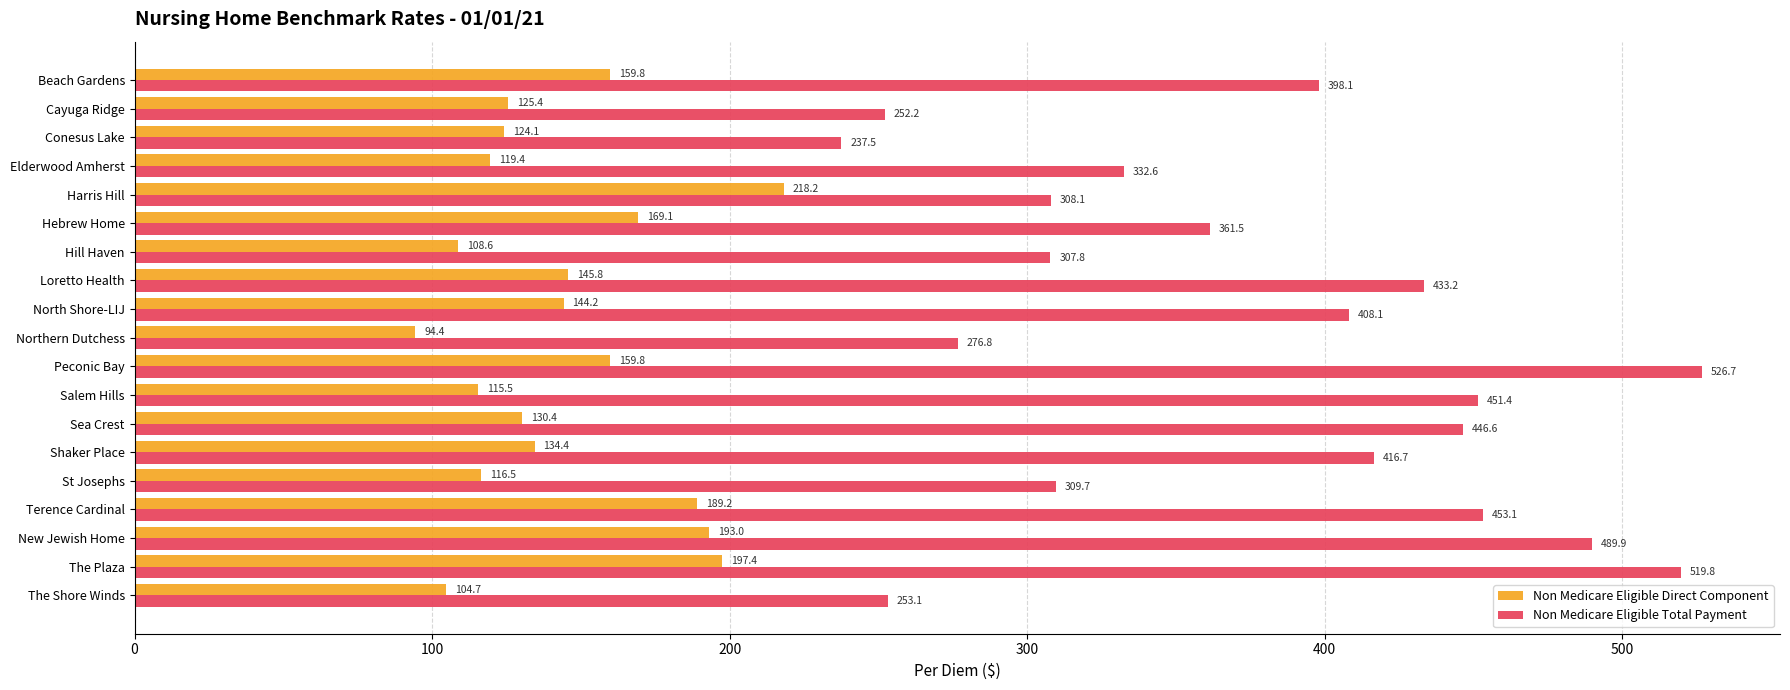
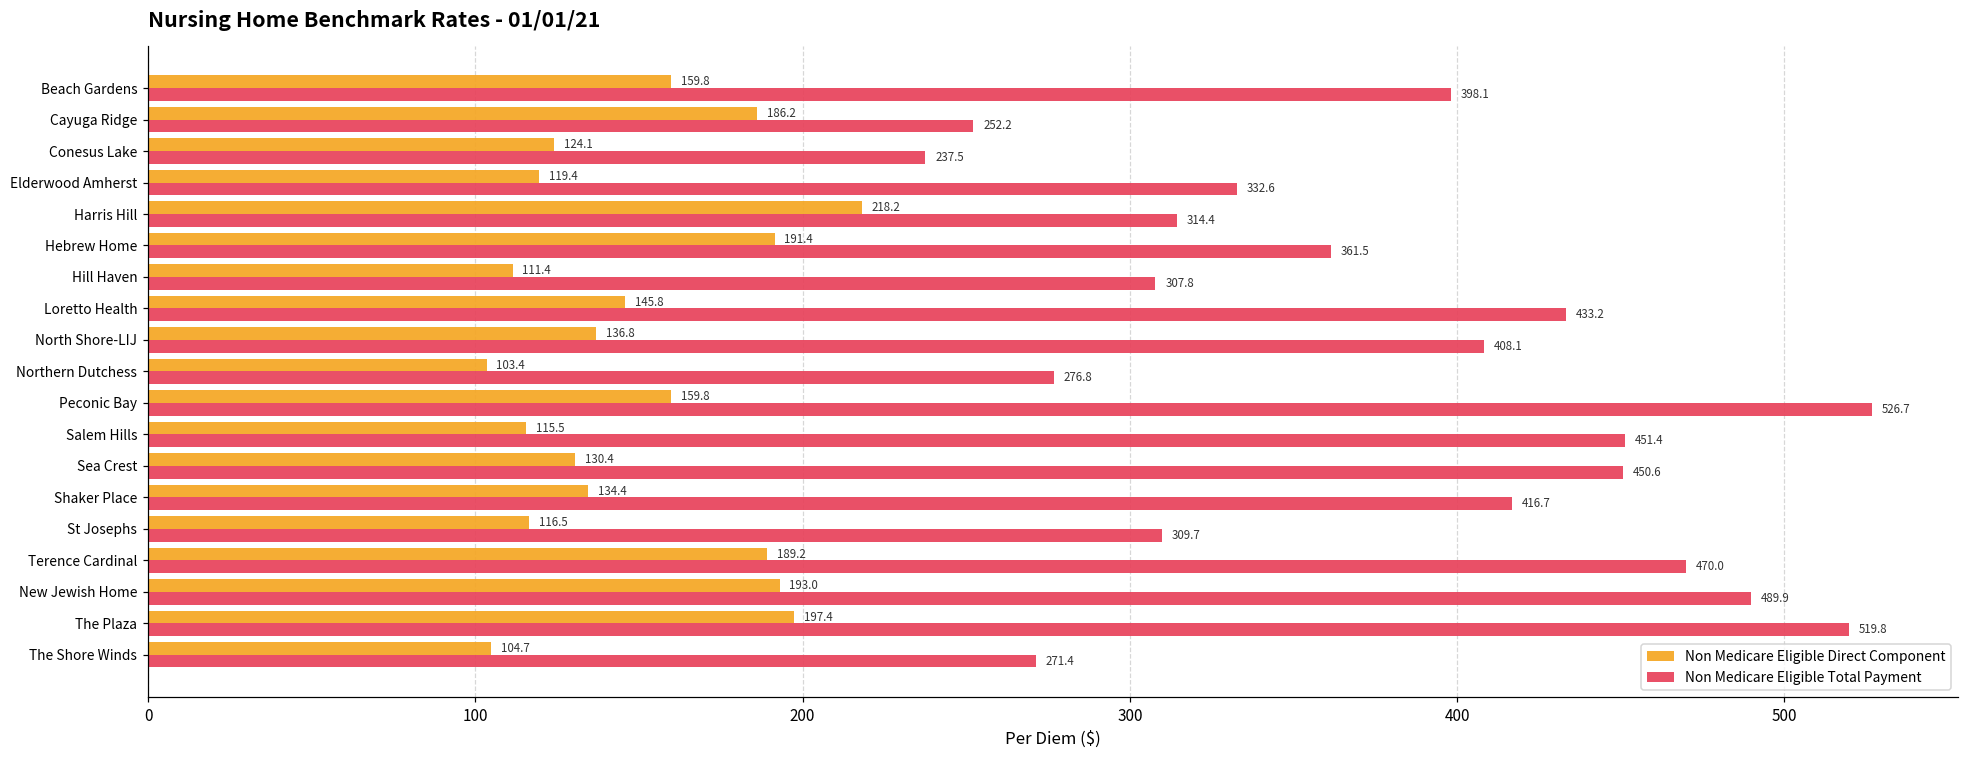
  {
    "Non Medicare Eligible Direct Component": {
      "Beach Gardens": 159.8,
-     "Cayuga Ridge": 125.4,
+     "Cayuga Ridge": 186.2,
      "Conesus Lake": 124.1,
      "Elderwood Amherst": 119.4,
      "Harris Hill": 218.2,
-     "Hebrew Home": 169.1,
-     "Hill Haven": 108.6,
+     "Hebrew Home": 191.4,
+     "Hill Haven": 111.4,
      "Loretto Health": 145.8,
-     "North Shore-LIJ": 144.2,
-     "Northern Dutchess": 94.4,
+     "North Shore-LIJ": 136.8,
+     "Northern Dutchess": 103.4,
      "Peconic Bay": 159.8,
      "Salem Hills": 115.5,
      "Sea Crest": 130.4,
      "Shaker Place": 134.4,
      "St Josephs": 116.5,
      "Terence Cardinal": 189.2,
      "New Jewish Home": 193.0,
      "The Plaza": 197.4,
      "The Shore Winds": 104.7
    },
    "Non Medicare Eligible Total Payment": {
      "Beach Gardens": 398.1,
      "Cayuga Ridge": 252.2,
      "Conesus Lake": 237.5,
      "Elderwood Amherst": 332.6,
-     "Harris Hill": 308.1,
+     "Harris Hill": 314.4,
      "Hebrew Home": 361.5,
      "Hill Haven": 307.8,
      "Loretto Health": 433.2,
      "North Shore-LIJ": 408.1,
      "Northern Dutchess": 276.8,
      "Peconic Bay": 526.7,
      "Salem Hills": 451.4,
-     "Sea Crest": 446.6,
+     "Sea Crest": 450.6,
      "Shaker Place": 416.7,
      "St Josephs": 309.7,
-     "Terence Cardinal": 453.1,
+     "Terence Cardinal": 470.0,
      "New Jewish Home": 489.9,
      "The Plaza": 519.8,
-     "The Shore Winds": 253.1
+     "The Shore Winds": 271.4
    }
  }
